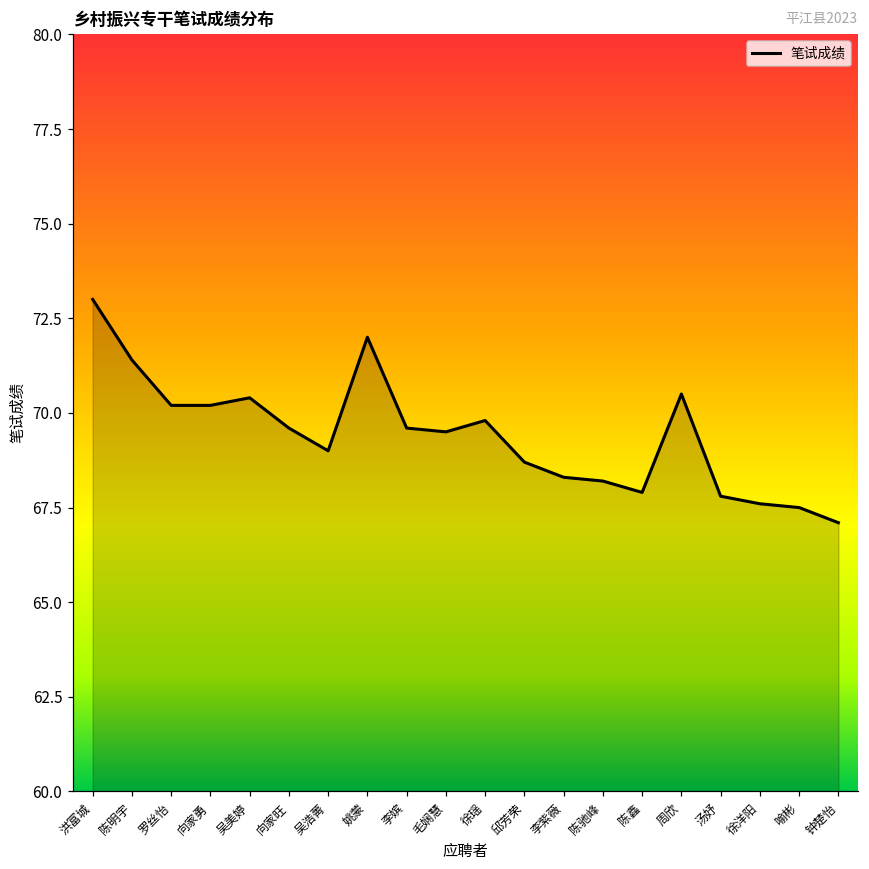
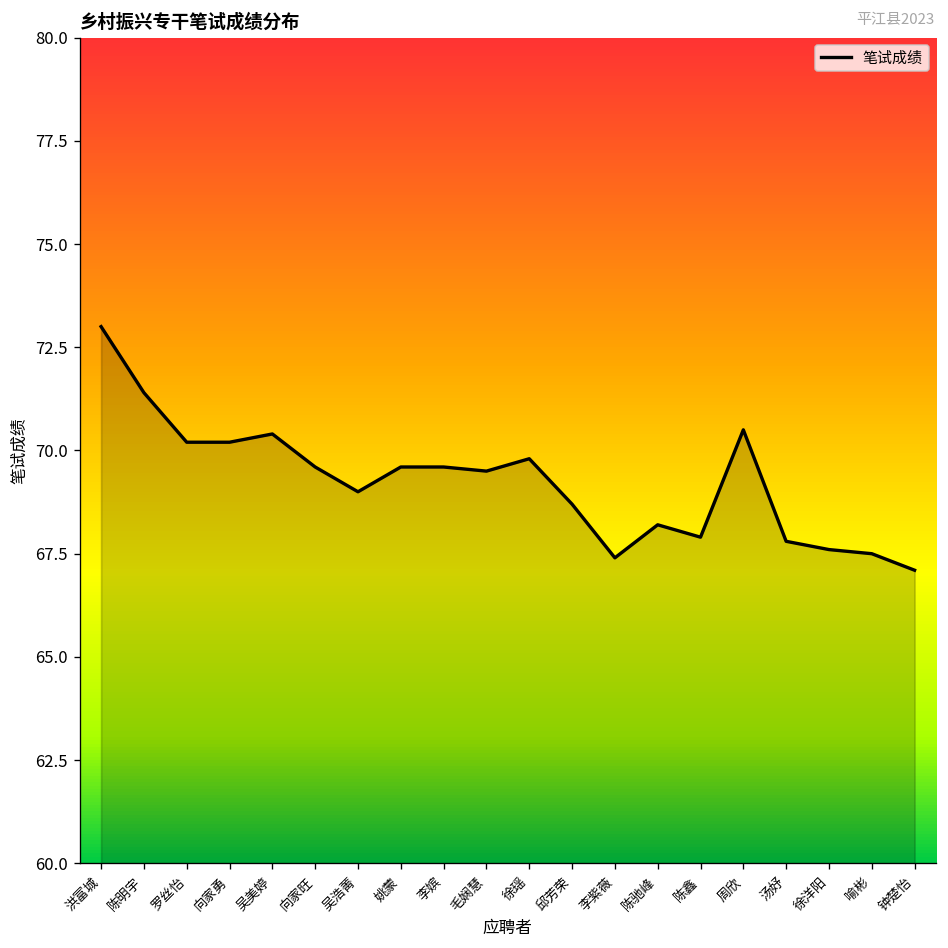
  {
    "洪富城": 73.0,
    "陈明宇": 71.4,
    "罗丝怡": 70.2,
    "向家勇": 70.2,
    "吴美婷": 70.4,
    "向家旺": 69.6,
    "吴浩菁": 69.0,
-   "姚蒙": 72.0,
+   "姚蒙": 69.6,
    "李嫔": 69.6,
    "毛娴慧": 69.5,
    "徐瑶": 69.8,
    "邱芳荣": 68.7,
-   "李紫薇": 68.3,
+   "李紫薇": 67.4,
    "陈驰峰": 68.2,
    "陈鑫": 67.9,
    "周欣": 70.5,
    "汤妤": 67.8,
    "徐洋阳": 67.6,
    "喻彬": 67.5,
    "钟楚怡": 67.1
  }
